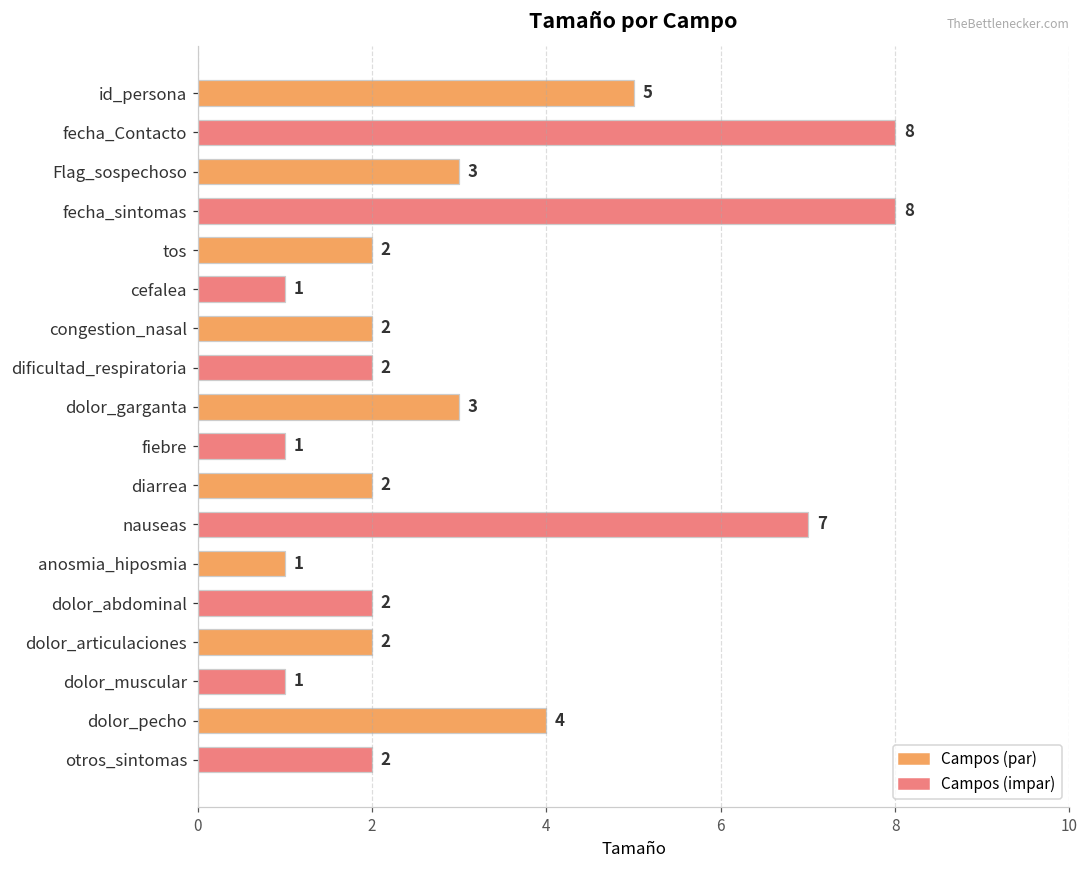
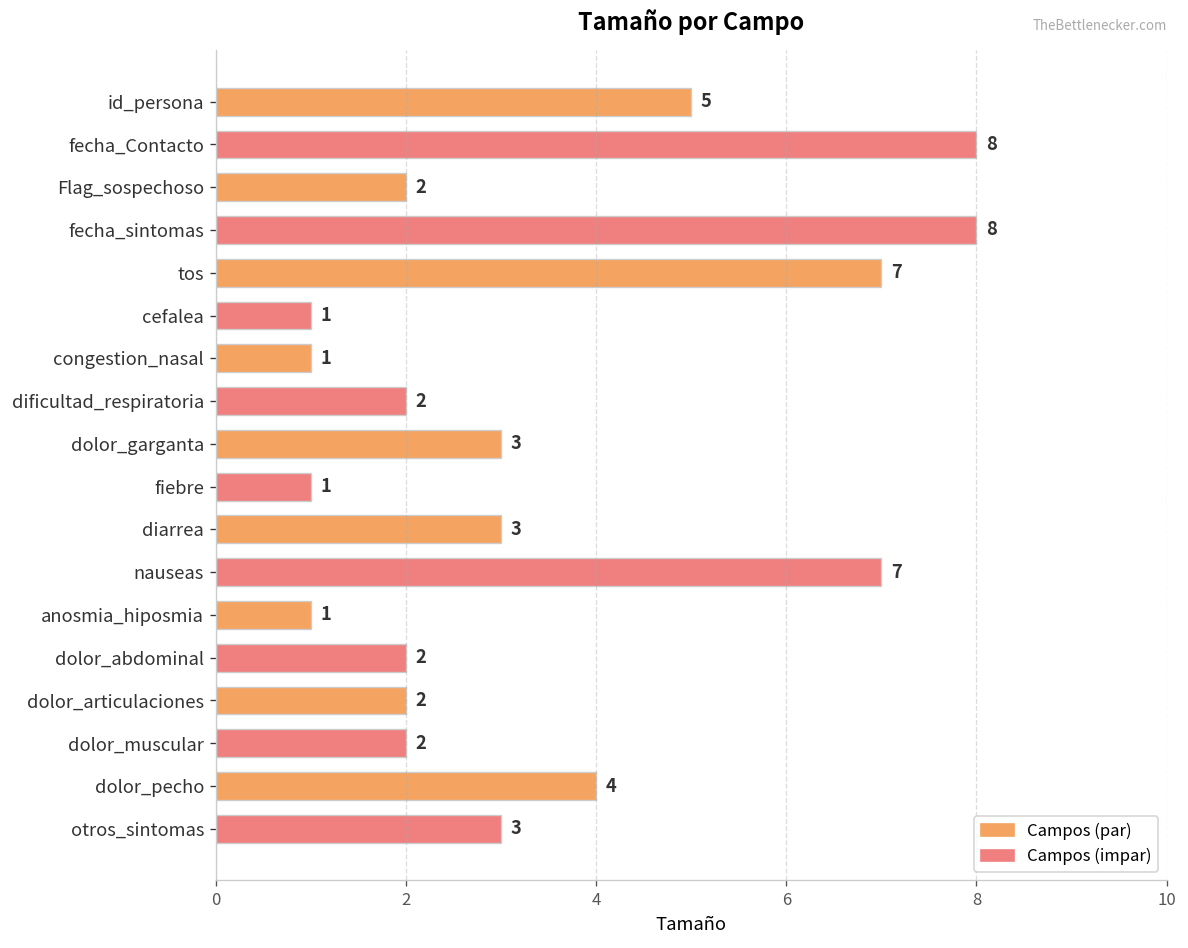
  {
    "id_persona": 5,
    "fecha_Contacto": 8,
-   "Flag_sospechoso": 3,
+   "Flag_sospechoso": 2,
    "fecha_sintomas": 8,
-   "tos": 2,
+   "tos": 7,
    "cefalea": 1,
-   "congestion_nasal": 2,
+   "congestion_nasal": 1,
    "dificultad_respiratoria": 2,
    "dolor_garganta": 3,
    "fiebre": 1,
-   "diarrea": 2,
+   "diarrea": 3,
    "nauseas": 7,
    "anosmia_hiposmia": 1,
    "dolor_abdominal": 2,
    "dolor_articulaciones": 2,
-   "dolor_muscular": 1,
+   "dolor_muscular": 2,
    "dolor_pecho": 4,
-   "otros_sintomas": 2
+   "otros_sintomas": 3
  }
